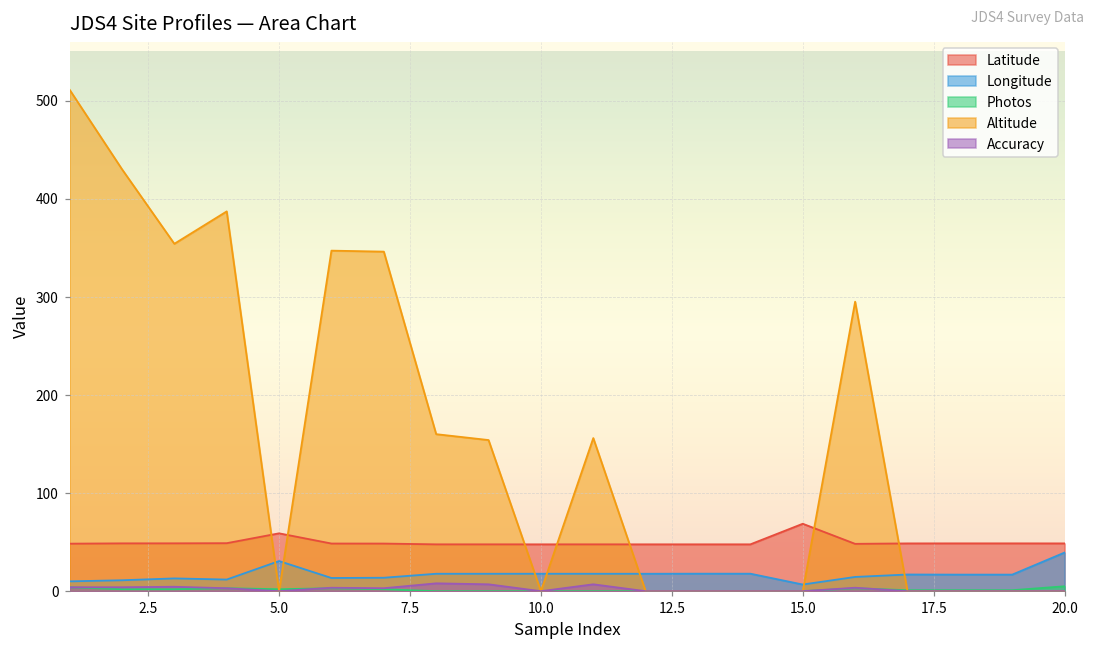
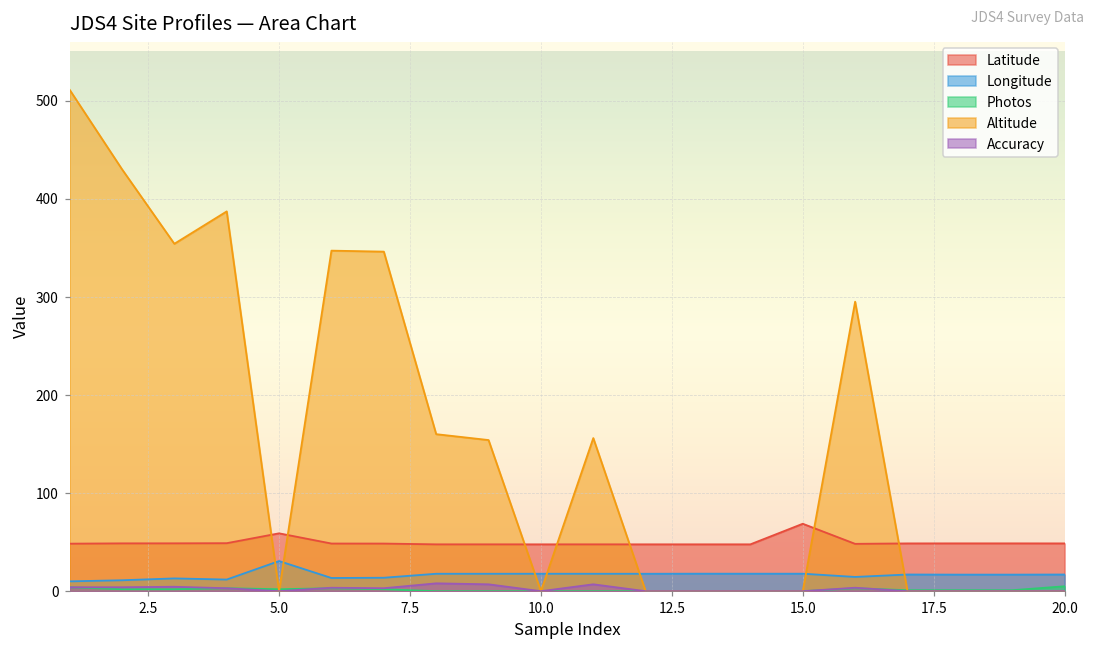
  {
    "Latitude": {
      "5.0": 60,
      "10.0": 50,
      "15.0": 70,
      "20.0": 50
    },
    "Longitude": {
      "5.0": 30,
      "10.0": 20,
-     "15.0": 10,
-     "20.0": 40
+     "15.0": 20,
+     "20.0": 20
    },
    "Photos": {
      "20.0": 10
    }
  }
